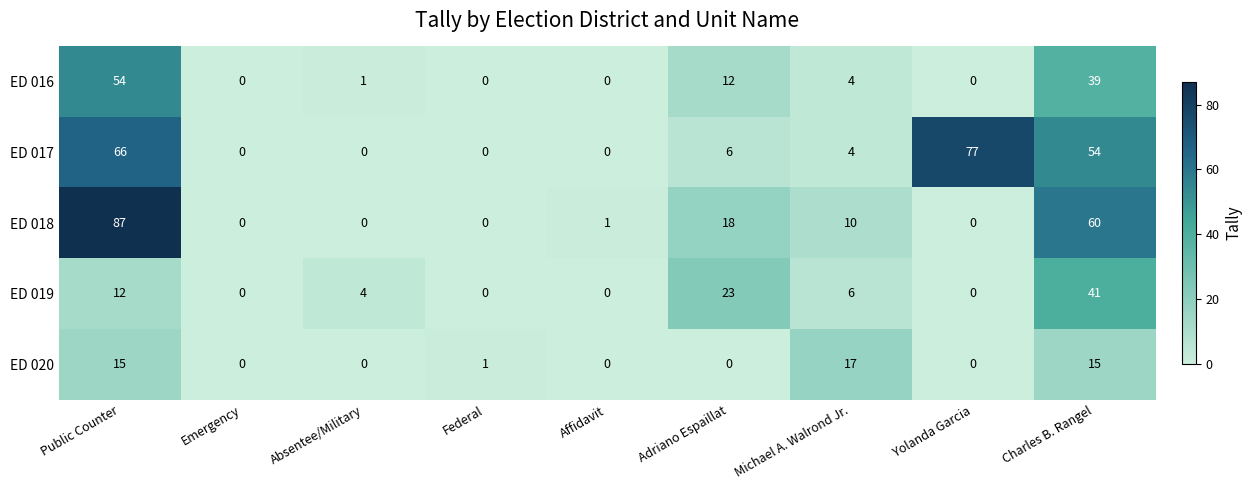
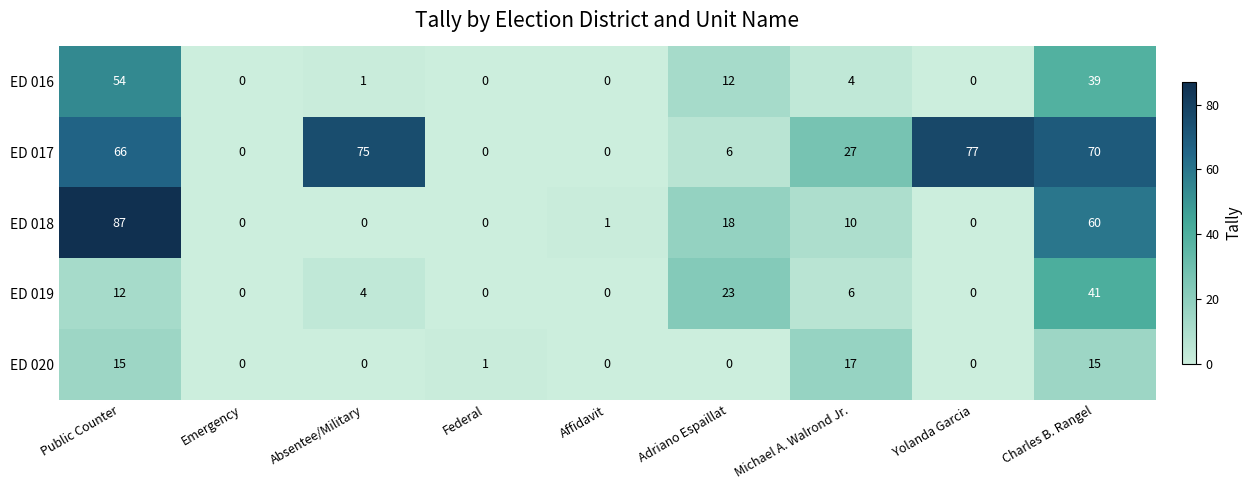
  {
    "ED 016": {
      "Public Counter": 54,
      "Emergency": 0,
      "Absentee/Military": 1,
      "Federal": 0,
      "Affidavit": 0,
      "Adriano Espaillat": 12,
      "Michael A. Walrond Jr.": 4,
      "Yolanda Garcia": 0,
      "Charles B. Rangel": 39
    },
    "ED 017": {
      "Public Counter": 66,
      "Emergency": 0,
-     "Absentee/Military": 0,
+     "Absentee/Military": 75,
      "Federal": 0,
      "Affidavit": 0,
      "Adriano Espaillat": 6,
-     "Michael A. Walrond Jr.": 4,
+     "Michael A. Walrond Jr.": 27,
      "Yolanda Garcia": 77,
-     "Charles B. Rangel": 54
+     "Charles B. Rangel": 70
    },
    "ED 018": {
      "Public Counter": 87,
      "Emergency": 0,
      "Absentee/Military": 0,
      "Federal": 0,
      "Affidavit": 1,
      "Adriano Espaillat": 18,
      "Michael A. Walrond Jr.": 10,
      "Yolanda Garcia": 0,
      "Charles B. Rangel": 60
    },
    "ED 019": {
      "Public Counter": 12,
      "Emergency": 0,
      "Absentee/Military": 4,
      "Federal": 0,
      "Affidavit": 0,
      "Adriano Espaillat": 23,
      "Michael A. Walrond Jr.": 6,
      "Yolanda Garcia": 0,
      "Charles B. Rangel": 41
    },
    "ED 020": {
      "Public Counter": 15,
      "Emergency": 0,
      "Absentee/Military": 0,
      "Federal": 1,
      "Affidavit": 0,
      "Adriano Espaillat": 0,
      "Michael A. Walrond Jr.": 17,
      "Yolanda Garcia": 0,
      "Charles B. Rangel": 15
    }
  }
